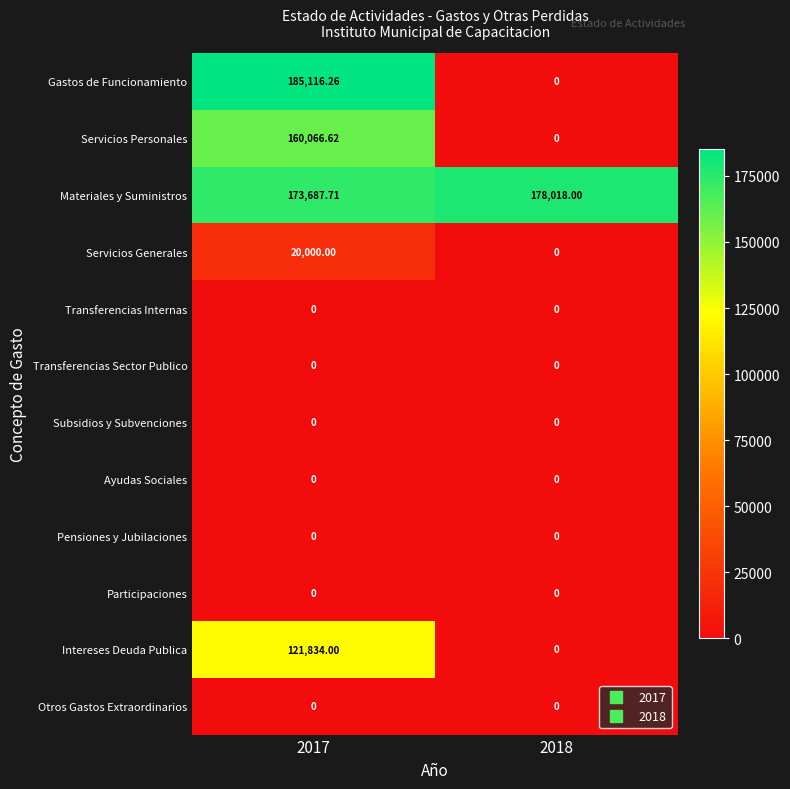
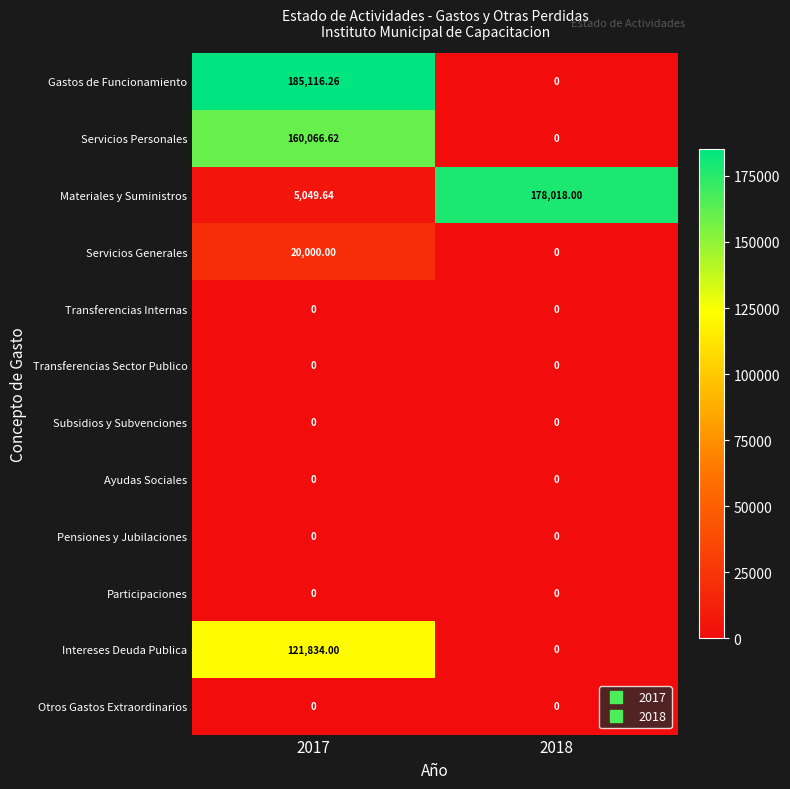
  {
    "Gastos de Funcionamiento": {
      "2017": "185,116.26",
      "2018": "0"
    },
    "Servicios Personales": {
      "2017": "160,066.62",
      "2018": "0"
    },
    "Materiales y Suministros": {
-     "2017": "173,687.71",
+     "2017": "5,049.64",
      "2018": "178,018.00"
    },
    "Servicios Generales": {
      "2017": "20,000.00",
      "2018": "0"
    },
    "Transferencias Internas": {
      "2017": "0",
      "2018": "0"
    },
    "Transferencias Sector Publico": {
      "2017": "0",
      "2018": "0"
    },
    "Subsidios y Subvenciones": {
      "2017": "0",
      "2018": "0"
    },
    "Ayudas Sociales": {
      "2017": "0",
      "2018": "0"
    },
    "Pensiones y Jubilaciones": {
      "2017": "0",
      "2018": "0"
    },
    "Participaciones": {
      "2017": "0",
      "2018": "0"
    },
    "Intereses Deuda Publica": {
      "2017": "121,834.00",
      "2018": "0"
    },
    "Otros Gastos Extraordinarios": {
      "2017": "0",
      "2018": "0"
    }
  }
